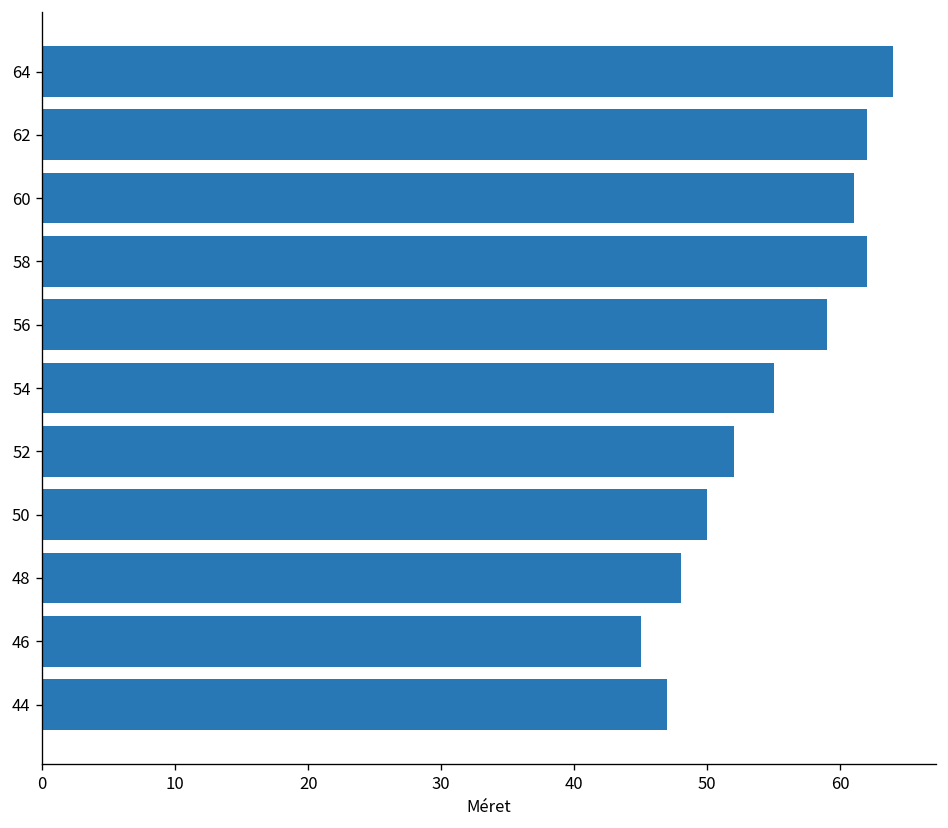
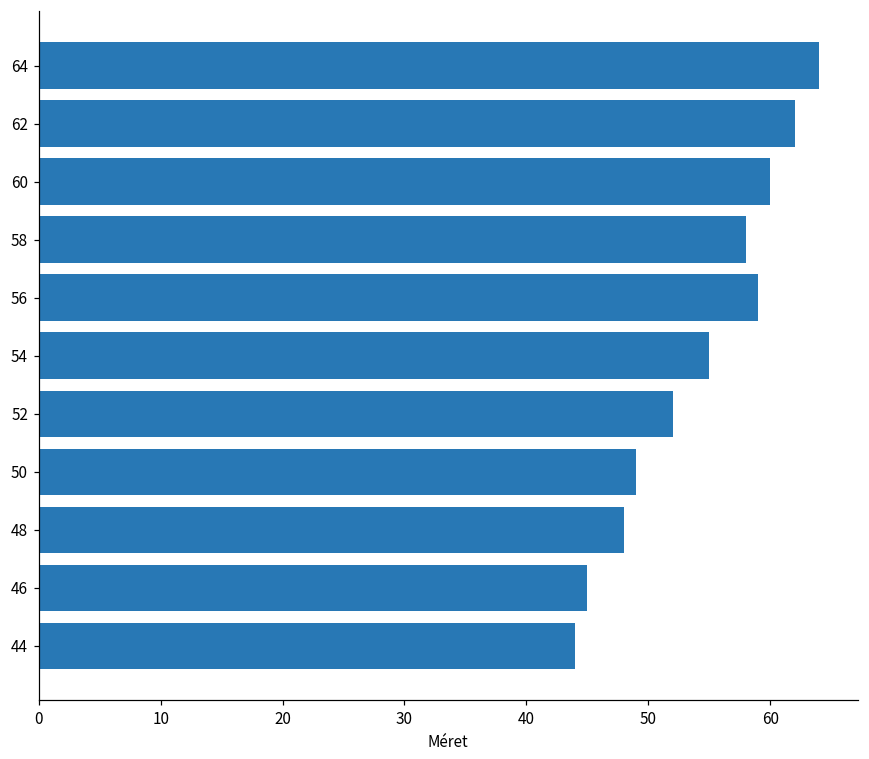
  {
    "64": 64,
    "62": 62,
-   "60": 61,
-   "58": 62,
+   "60": 60,
+   "58": 58,
    "56": 59,
    "54": 55,
    "52": 52,
-   "50": 50,
+   "50": 49,
    "48": 48,
    "46": 45,
-   "44": 47
+   "44": 44
  }
